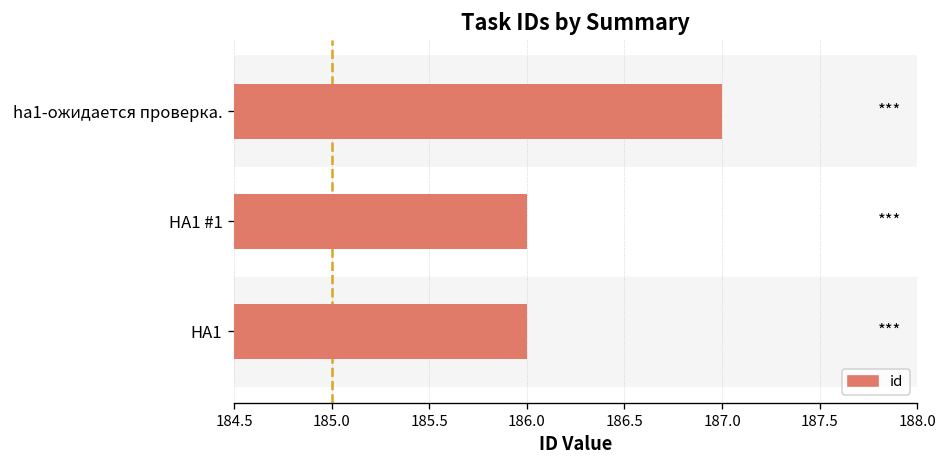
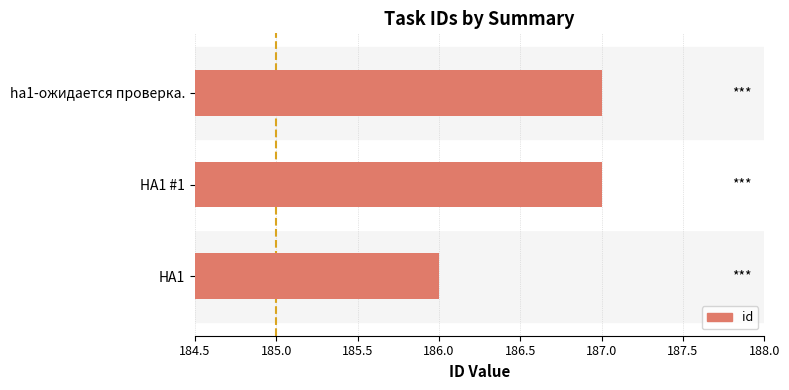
  {
    "ha1-ожидается проверка.": 187,
-   "HA1 #1": 186,
+   "HA1 #1": 187,
    "HA1": 186
  }
